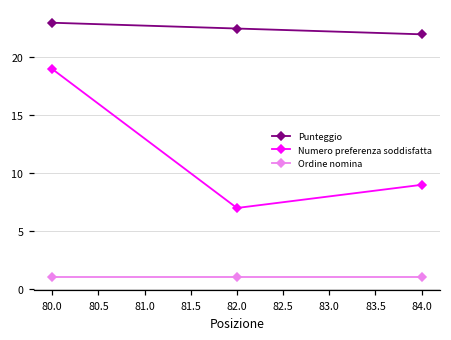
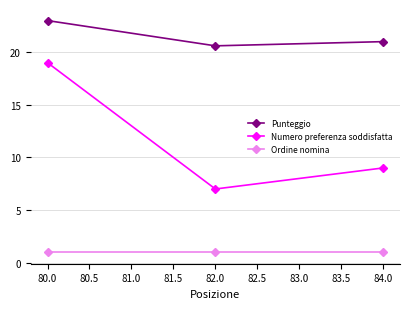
  {
    "Punteggio": {
      "80.0": 23.0,
-     "82.0": 22.5,
-     "84.0": 22
+     "82.0": 20.6,
+     "84.0": 21
    },
    "Numero preferenza soddisfatta": {
      "80.0": 19.0,
      "82.0": 7.0,
      "84.0": 9.0
    },
    "Ordine nomina": {
      "80.0": 1.0,
      "82.0": 1.0,
      "84.0": 1.0
    }
  }
